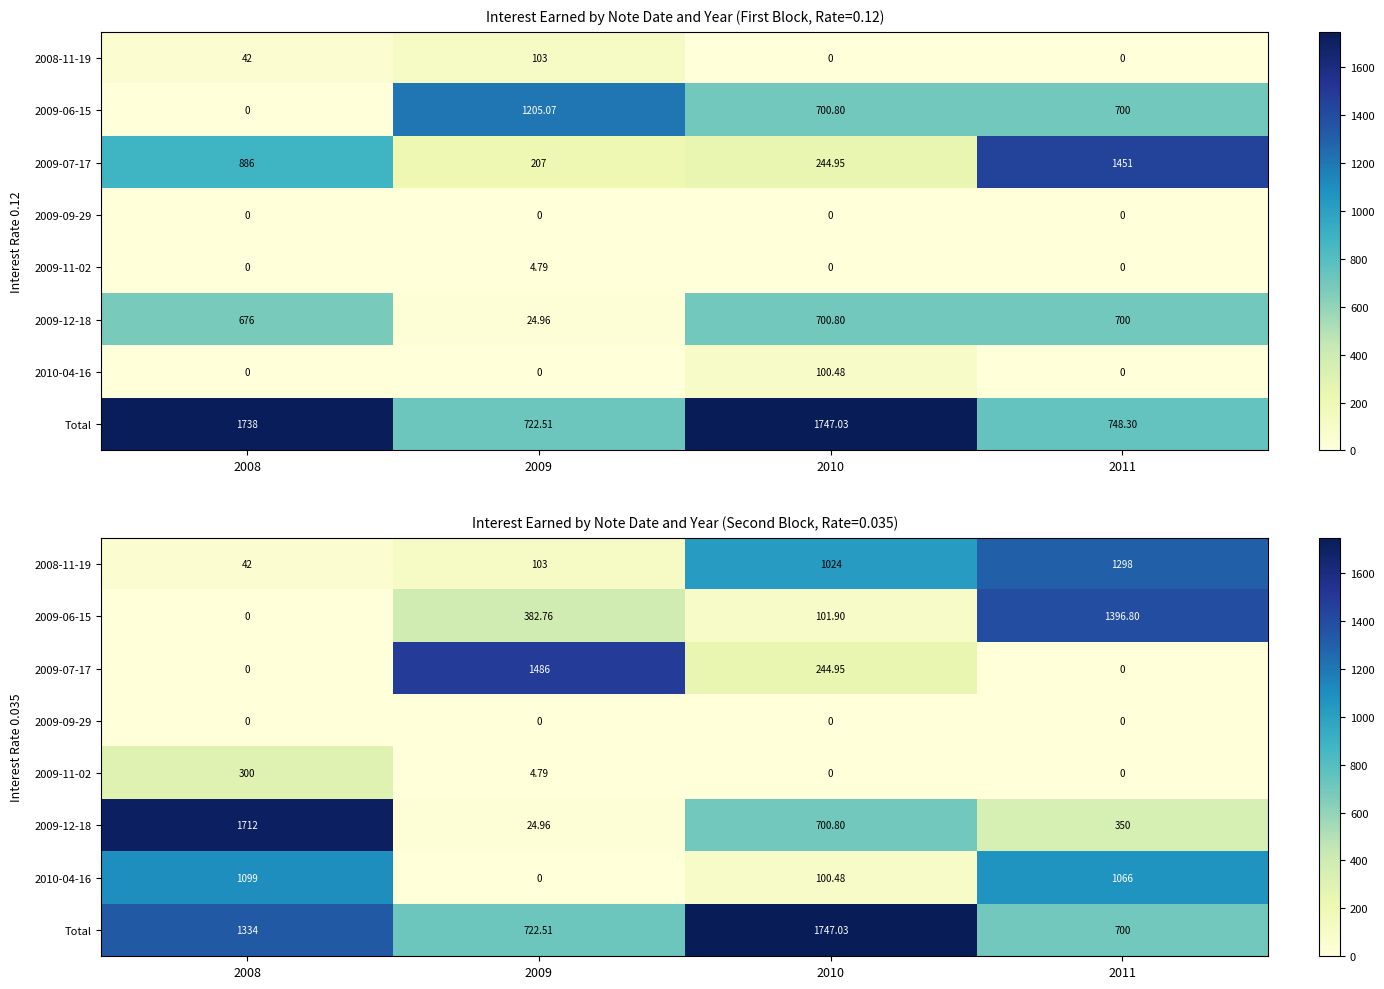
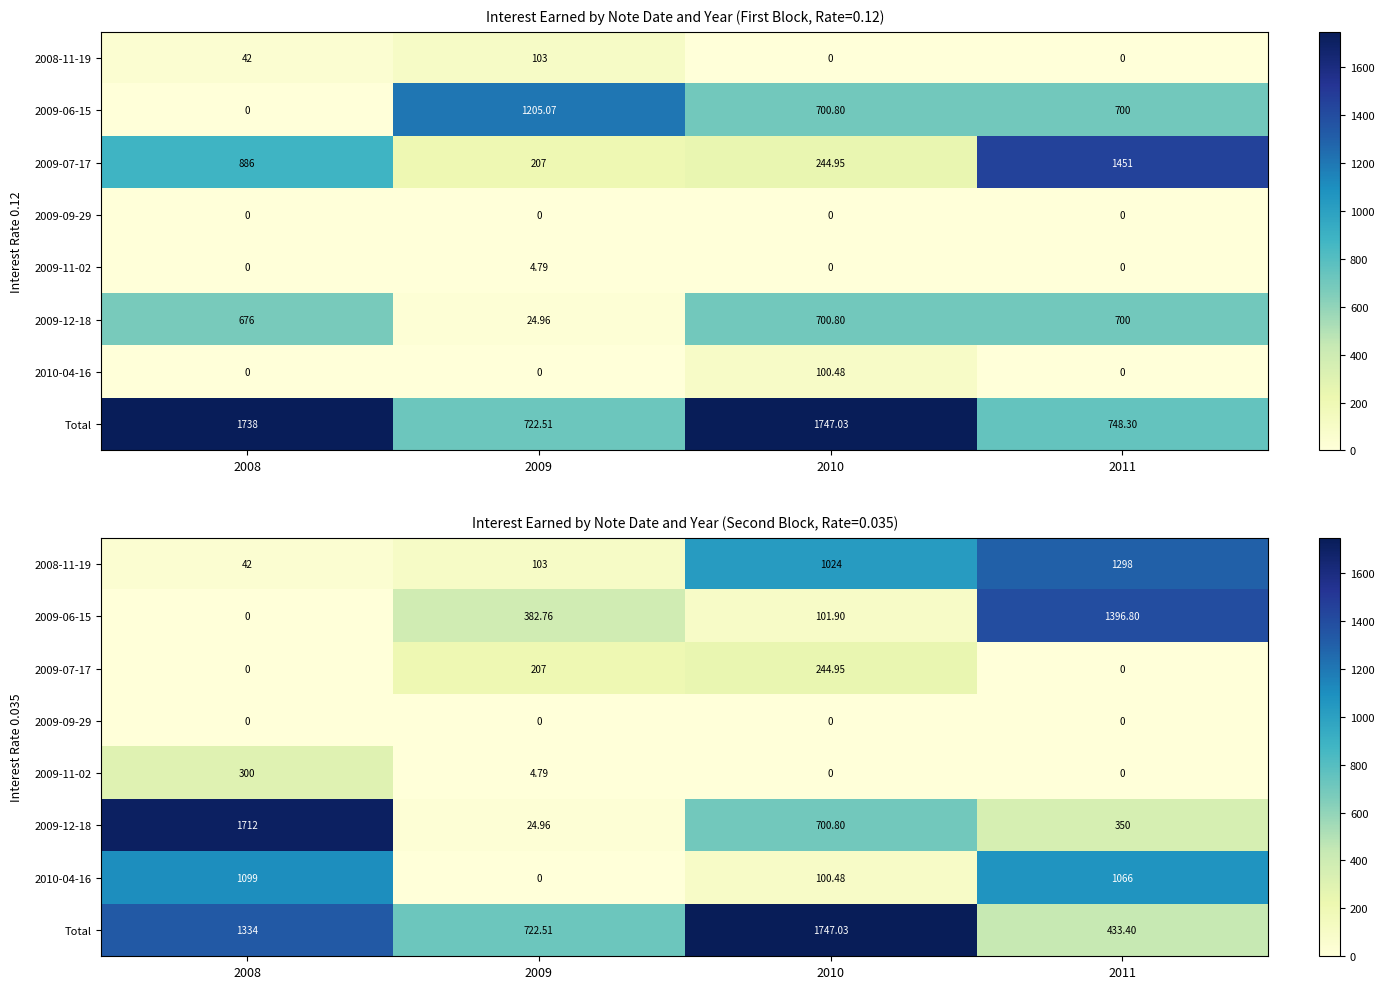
  {
    "Interest Earned by Note Date and Year (First Block, Rate=0.12)": {
      "2008-11-19": {
        "2008": 42,
        "2009": 103,
        "2010": 0,
        "2011": 0
      },
      "2009-06-15": {
        "2008": 0,
        "2009": 1205.07,
        "2010": 700.80,
        "2011": 700
      },
      "2009-07-17": {
        "2008": 886,
        "2009": 207,
        "2010": 244.95,
        "2011": 1451
      },
      "2009-09-29": {
        "2008": 0,
        "2009": 0,
        "2010": 0,
        "2011": 0
      },
      "2009-11-02": {
        "2008": 0,
        "2009": 4.79,
        "2010": 0,
        "2011": 0
      },
      "2009-12-18": {
        "2008": 676,
        "2009": 24.96,
        "2010": 700.80,
        "2011": 700
      },
      "2010-04-16": {
        "2008": 0,
        "2009": 0,
        "2010": 100.48,
        "2011": 0
      },
      "Total": {
        "2008": 1738,
        "2009": 722.51,
        "2010": 1747.03,
        "2011": 748.30
      }
    },
    "Interest Earned by Note Date and Year (Second Block, Rate=0.035)": {
      "2008-11-19": {
        "2008": 42,
        "2009": 103,
        "2010": 1024,
        "2011": 1298
      },
      "2009-06-15": {
        "2008": 0,
        "2009": 382.76,
        "2010": 101.90,
        "2011": 1396.80
      },
      "2009-07-17": {
        "2008": 0,
-       "2009": 1486,
+       "2009": 207,
        "2010": 244.95,
        "2011": 0
      },
      "2009-09-29": {
        "2008": 0,
        "2009": 0,
        "2010": 0,
        "2011": 0
      },
      "2009-11-02": {
        "2008": 300,
        "2009": 4.79,
        "2010": 0,
        "2011": 0
      },
      "2009-12-18": {
        "2008": 1712,
        "2009": 24.96,
        "2010": 700.80,
        "2011": 350
      },
      "2010-04-16": {
        "2008": 1099,
        "2009": 0,
        "2010": 100.48,
        "2011": 1066
      },
      "Total": {
        "2008": 1334,
        "2009": 722.51,
        "2010": 1747.03,
-       "2011": 700
+       "2011": 433.40
      }
    }
  }
